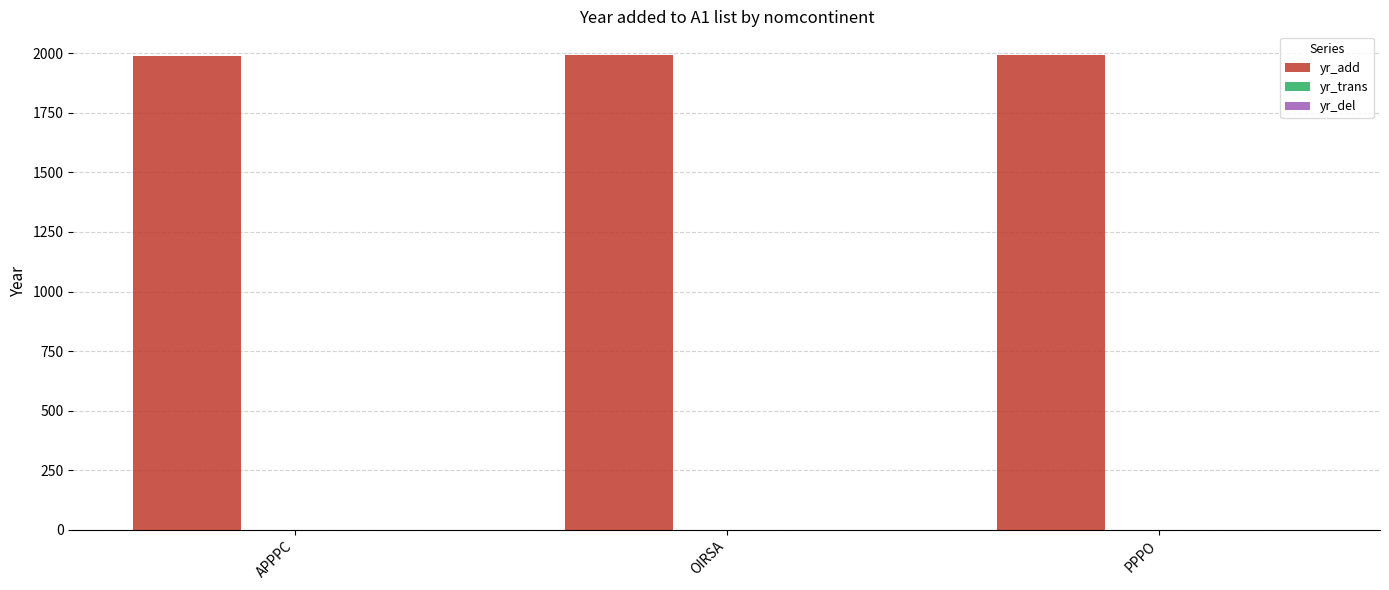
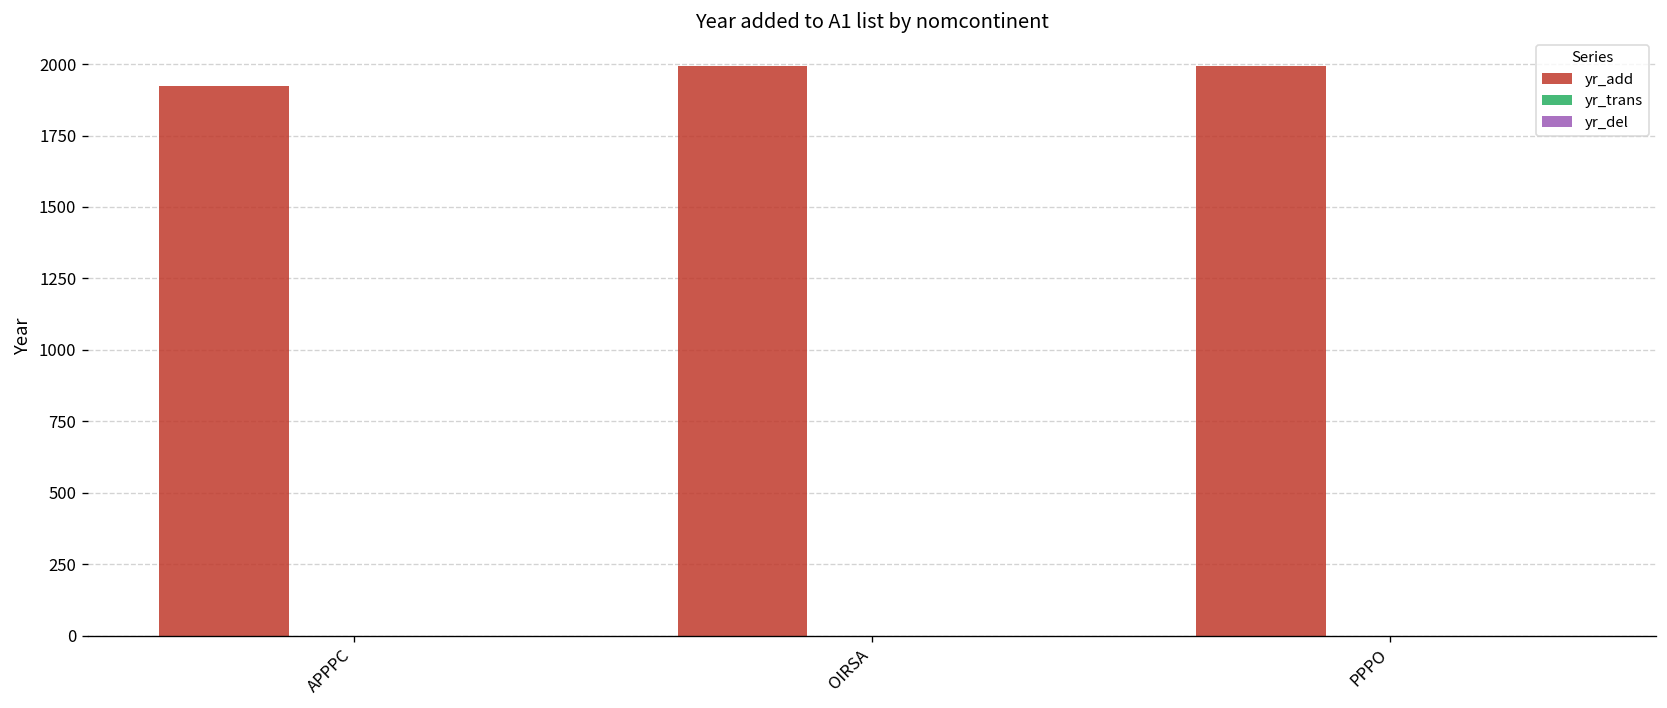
  {
    "yr_add": {
-     "APPPC": 1990,
+     "APPPC": 1930,
      "OIRSA": 1990,
      "PPPO": 1990
    },
    "yr_trans": {
      "APPPC": 0,
      "OIRSA": 0,
      "PPPO": 0
    },
    "yr_del": {
      "APPPC": 0,
      "OIRSA": 0,
      "PPPO": 0
    }
  }
